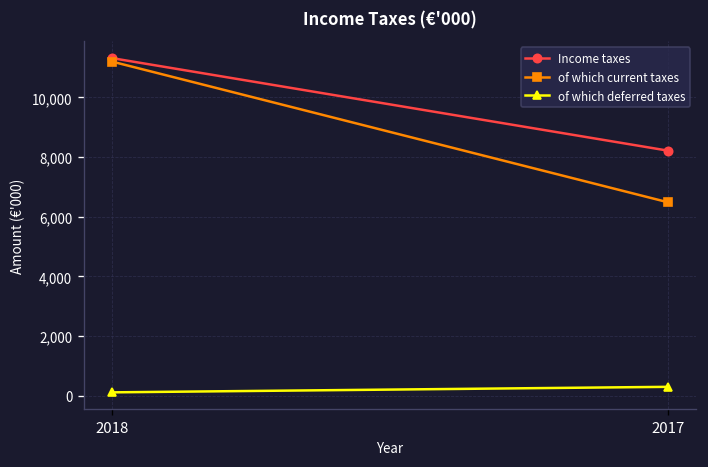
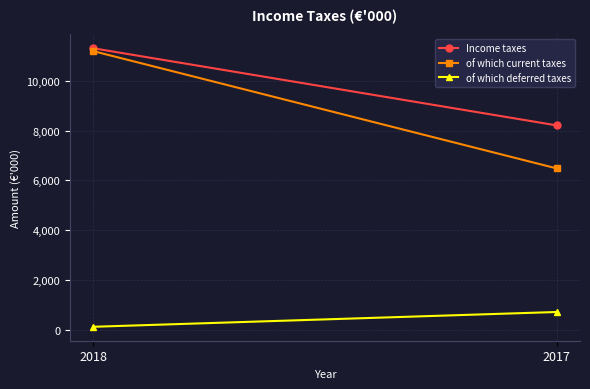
  {
    "Income taxes": {
      "2018": "11,300",
      "2017": "8,200"
    },
    "of which current taxes": {
      "2018": "11,200",
      "2017": "6,500"
    },
    "of which deferred taxes": {
      "2018": "100",
-     "2017": "300"
+     "2017": "700"
    }
  }
